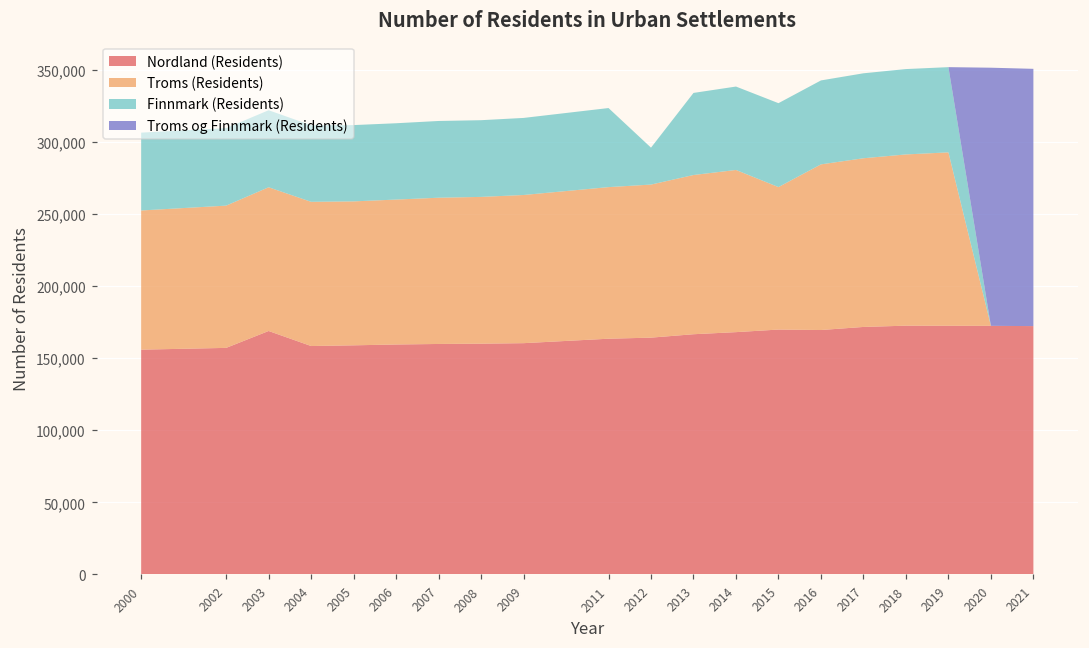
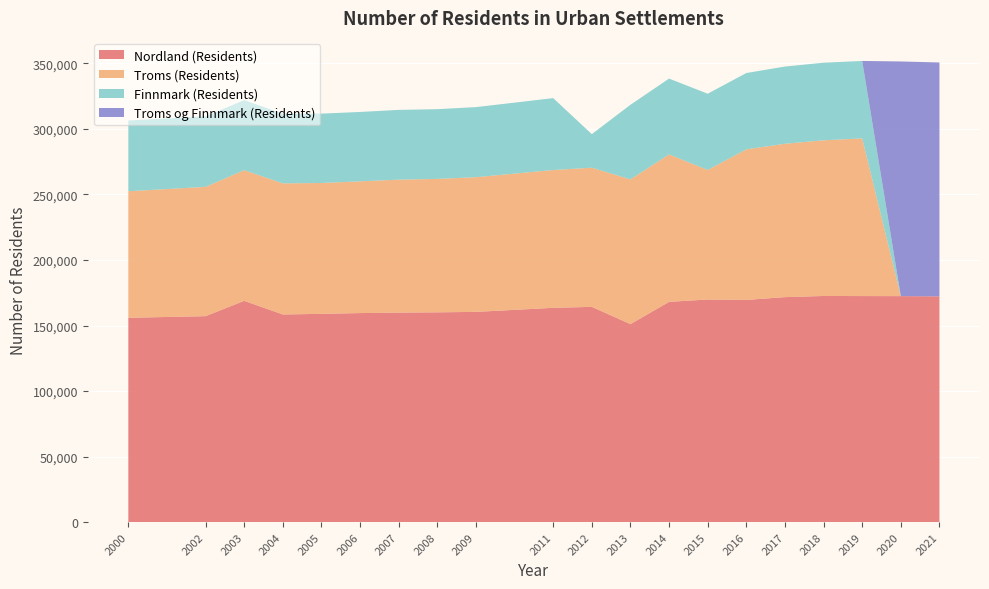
  {
    "Nordland (Residents)": {
      "2000": "156,000",
      "2002": "157,000",
      "2003": "169,000",
      "2004": "158,000",
      "2005": "159,000",
      "2006": "159,000",
      "2007": "160,000",
      "2008": "160,000",
      "2009": "160,000",
      "2011": "163,000",
      "2012": "164,000",
-     "2013": "167,000",
+     "2013": "151,000",
      "2014": "168,000",
      "2015": "170,000",
      "2016": "170,000",
      "2017": "172,000",
      "2018": "173,000",
      "2019": "172,000"
    },
    "Troms (Residents)": {
      "2000": "97,000",
      "2002": "99,000",
      "2003": "100,000",
      "2004": "100,000",
      "2005": "100,000",
      "2006": "100,000",
      "2007": "101,000",
      "2008": "102,000",
      "2009": "103,000",
      "2011": "105,000",
      "2012": "106,000",
      "2013": "110,000",
      "2014": "112,000",
      "2015": "99,000",
      "2016": "115,000",
      "2017": "117,000",
      "2018": "119,000",
      "2019": "120,000"
    },
    "Troms og Finnmark (Residents)": {
      "2020": "179,000",
      "2021": "178,000"
    }
  }
